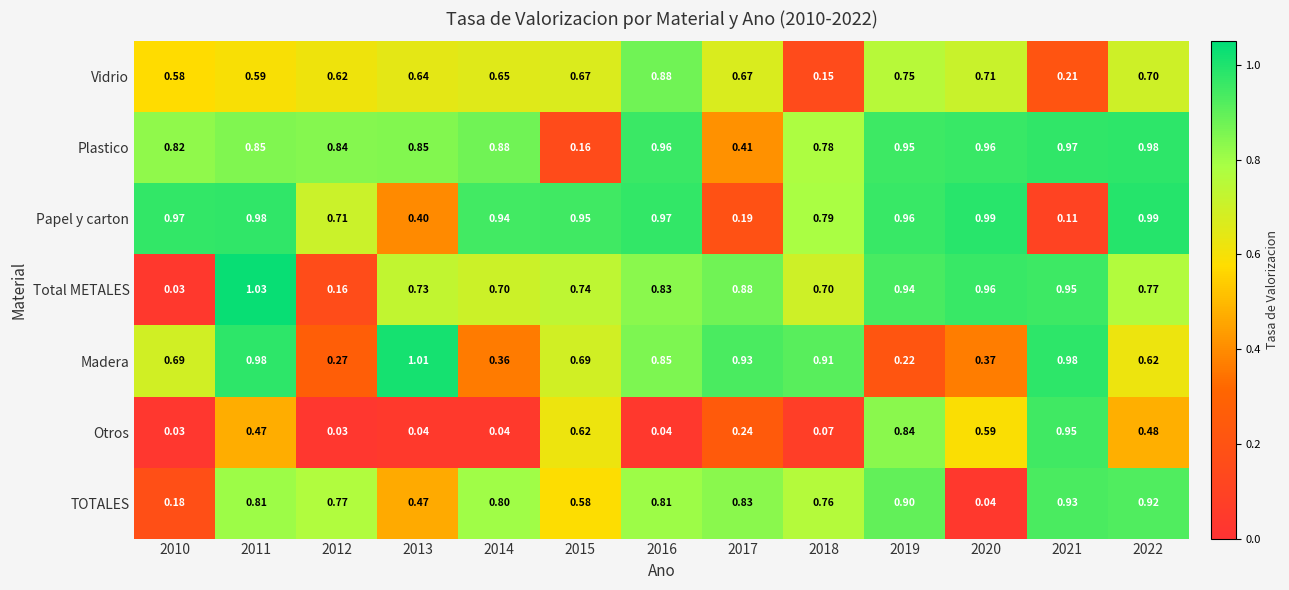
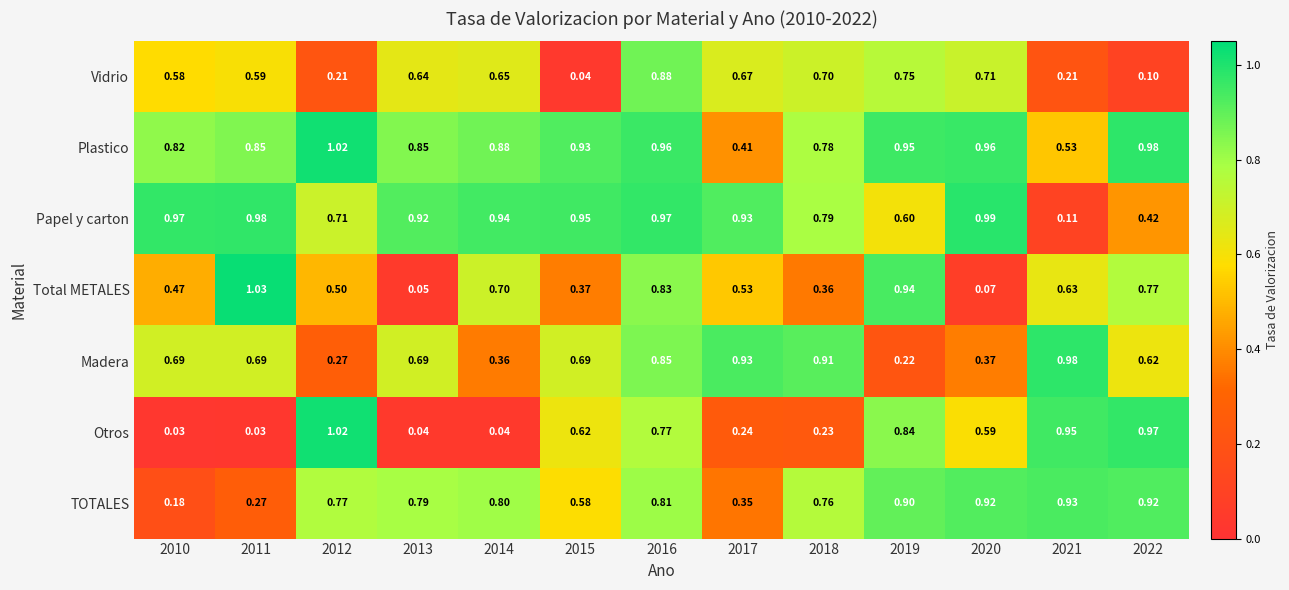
  {
    "Vidrio": {
      "2010": 0.58,
      "2011": 0.59,
-     "2012": 0.62,
+     "2012": 0.21,
      "2013": 0.64,
      "2014": 0.65,
-     "2015": 0.67,
+     "2015": 0.04,
      "2016": 0.88,
      "2017": 0.67,
-     "2018": 0.15,
+     "2018": 0.70,
      "2019": 0.75,
      "2020": 0.71,
      "2021": 0.21,
-     "2022": 0.70
+     "2022": 0.10
    },
    "Plastico": {
      "2010": 0.82,
      "2011": 0.85,
-     "2012": 0.84,
+     "2012": 1.02,
      "2013": 0.85,
      "2014": 0.88,
-     "2015": 0.16,
+     "2015": 0.93,
      "2016": 0.96,
      "2017": 0.41,
      "2018": 0.78,
      "2019": 0.95,
      "2020": 0.96,
-     "2021": 0.97,
+     "2021": 0.53,
      "2022": 0.98
    },
    "Papel y carton": {
      "2010": 0.97,
      "2011": 0.98,
      "2012": 0.71,
-     "2013": 0.40,
+     "2013": 0.92,
      "2014": 0.94,
      "2015": 0.95,
      "2016": 0.97,
-     "2017": 0.19,
+     "2017": 0.93,
      "2018": 0.79,
-     "2019": 0.96,
+     "2019": 0.60,
      "2020": 0.99,
      "2021": 0.11,
-     "2022": 0.99
+     "2022": 0.42
    },
    "Total METALES": {
-     "2010": 0.03,
+     "2010": 0.47,
      "2011": 1.03,
-     "2012": 0.16,
-     "2013": 0.73,
+     "2012": 0.50,
+     "2013": 0.05,
      "2014": 0.70,
-     "2015": 0.74,
+     "2015": 0.37,
      "2016": 0.83,
-     "2017": 0.88,
-     "2018": 0.70,
+     "2017": 0.53,
+     "2018": 0.36,
      "2019": 0.94,
-     "2020": 0.96,
-     "2021": 0.95,
+     "2020": 0.07,
+     "2021": 0.63,
      "2022": 0.77
    },
    "Madera": {
      "2010": 0.69,
-     "2011": 0.98,
+     "2011": 0.69,
      "2012": 0.27,
-     "2013": 1.01,
+     "2013": 0.69,
      "2014": 0.36,
      "2015": 0.69,
      "2016": 0.85,
      "2017": 0.93,
      "2018": 0.91,
      "2019": 0.22,
      "2020": 0.37,
      "2021": 0.98,
      "2022": 0.62
    },
    "Otros": {
      "2010": 0.03,
-     "2011": 0.47,
-     "2012": 0.03,
+     "2011": 0.03,
+     "2012": 1.02,
      "2013": 0.04,
      "2014": 0.04,
      "2015": 0.62,
-     "2016": 0.04,
+     "2016": 0.77,
      "2017": 0.24,
-     "2018": 0.07,
+     "2018": 0.23,
      "2019": 0.84,
      "2020": 0.59,
      "2021": 0.95,
-     "2022": 0.48
+     "2022": 0.97
    },
    "TOTALES": {
      "2010": 0.18,
-     "2011": 0.81,
+     "2011": 0.27,
      "2012": 0.77,
-     "2013": 0.47,
+     "2013": 0.79,
      "2014": 0.80,
      "2015": 0.58,
      "2016": 0.81,
-     "2017": 0.83,
+     "2017": 0.35,
      "2018": 0.76,
      "2019": 0.90,
-     "2020": 0.04,
+     "2020": 0.92,
      "2021": 0.93,
      "2022": 0.92
    }
  }
